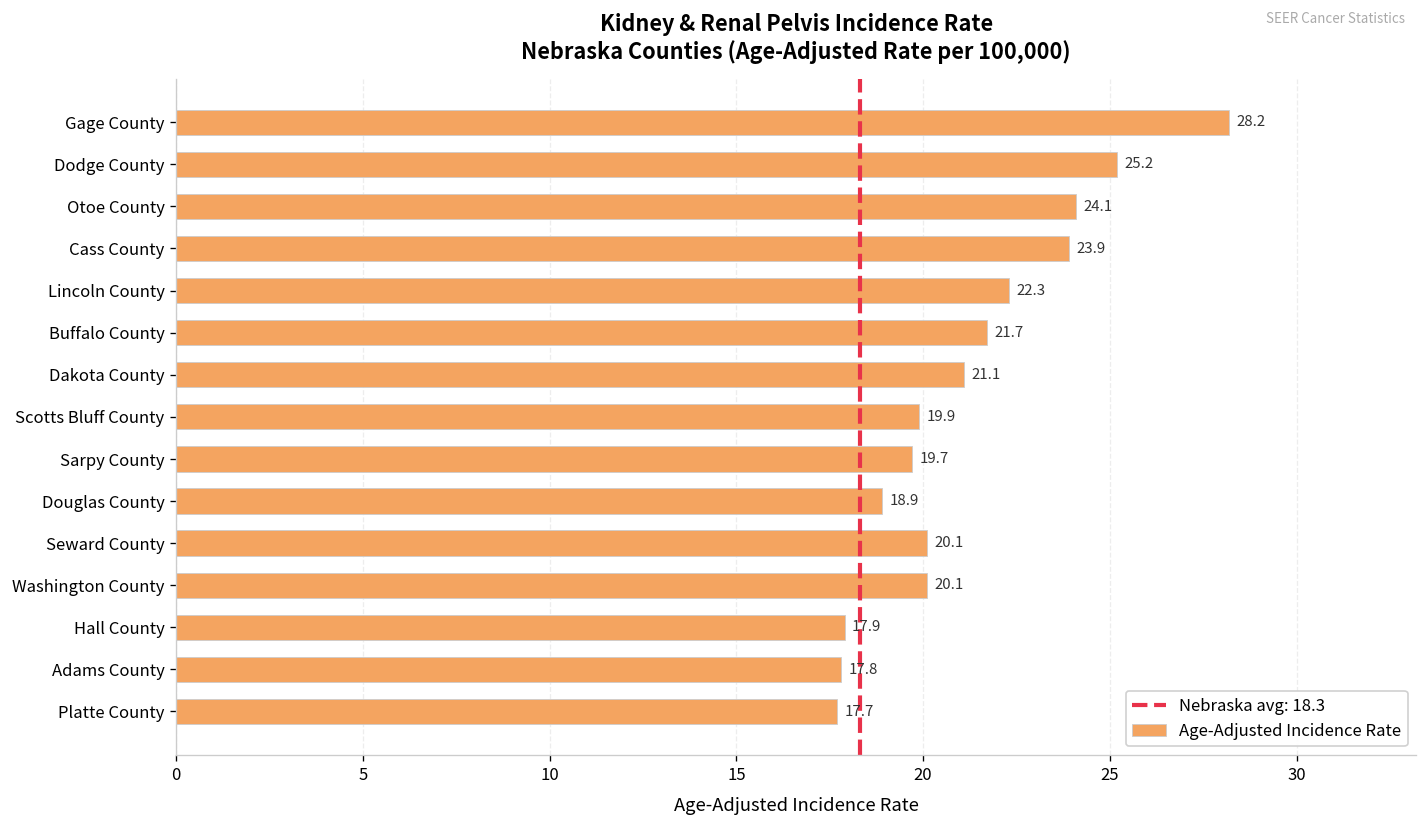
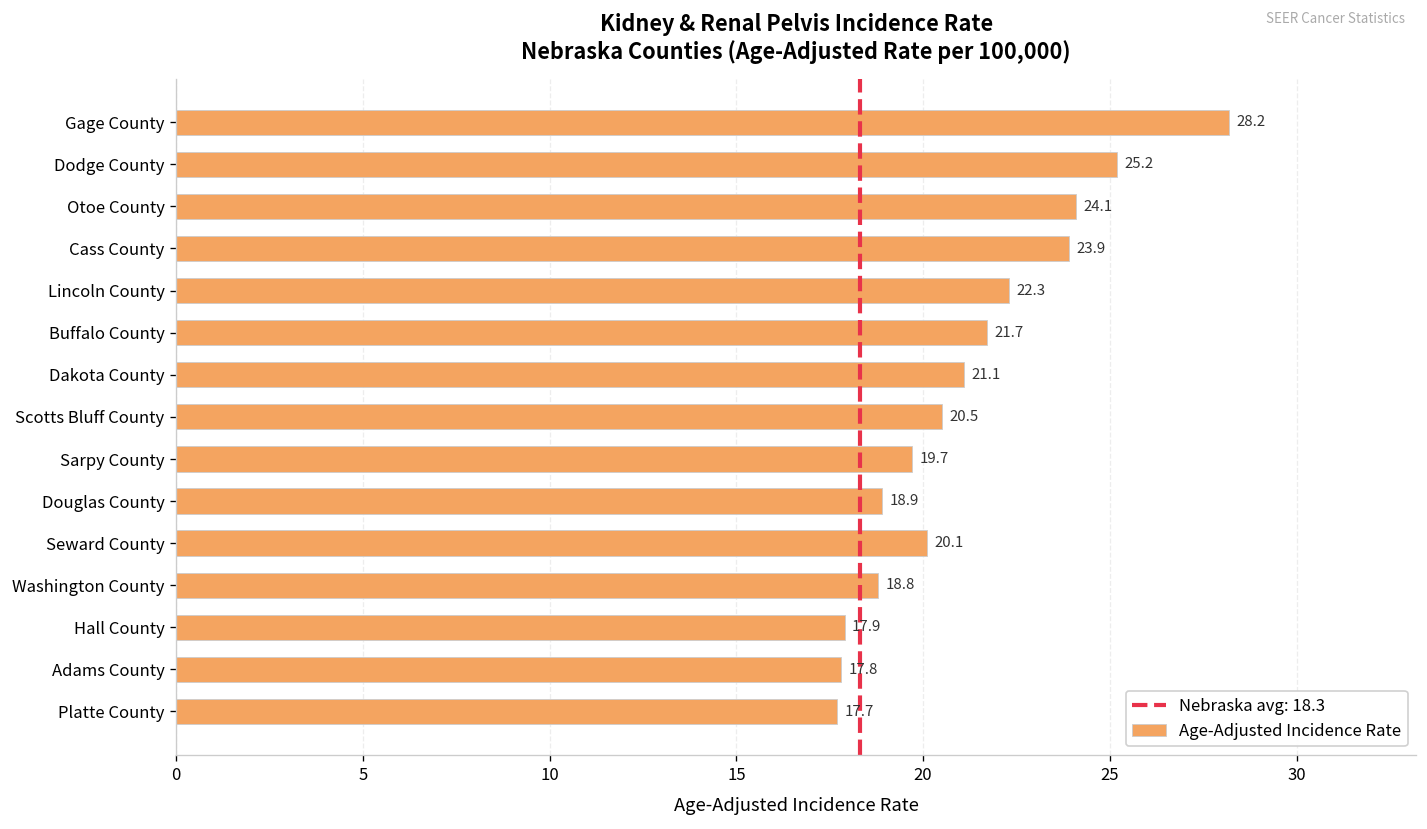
  {
    "Gage County": 28.2,
    "Dodge County": 25.2,
    "Otoe County": 24.1,
    "Cass County": 23.9,
    "Lincoln County": 22.3,
    "Buffalo County": 21.7,
    "Dakota County": 21.1,
-   "Scotts Bluff County": 19.9,
+   "Scotts Bluff County": 20.5,
    "Sarpy County": 19.7,
    "Douglas County": 18.9,
    "Seward County": 20.1,
-   "Washington County": 20.1,
+   "Washington County": 18.8,
    "Hall County": 17.9,
    "Adams County": 17.8,
    "Platte County": 17.7
  }
